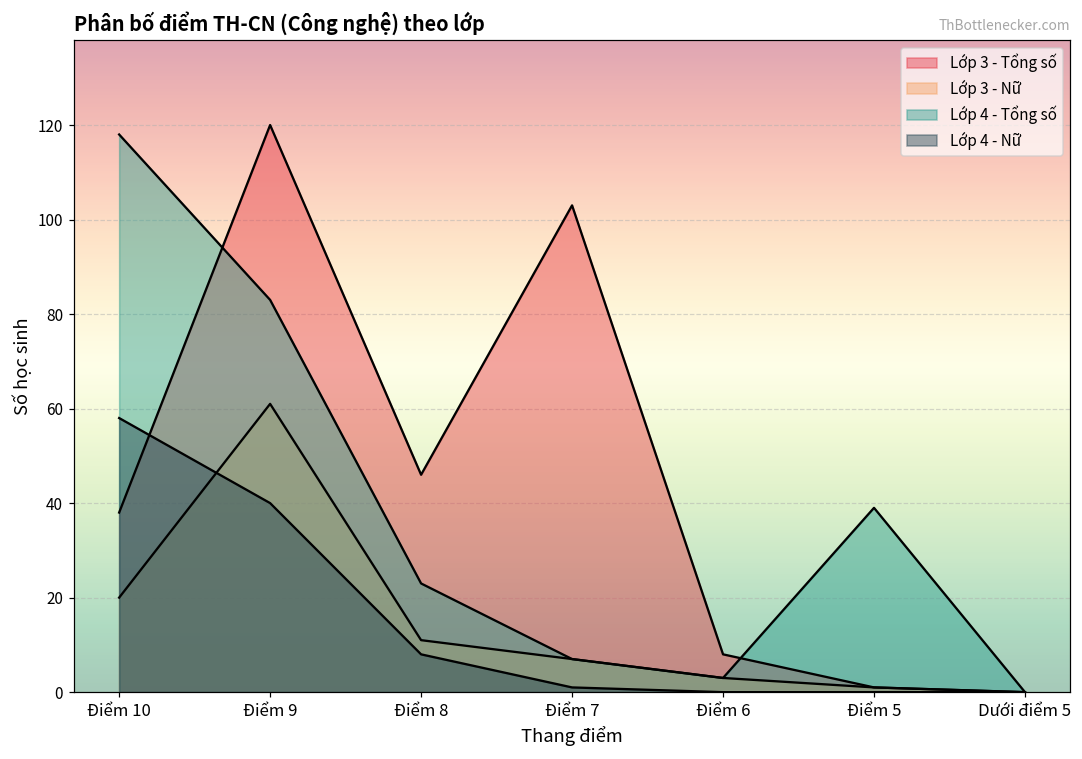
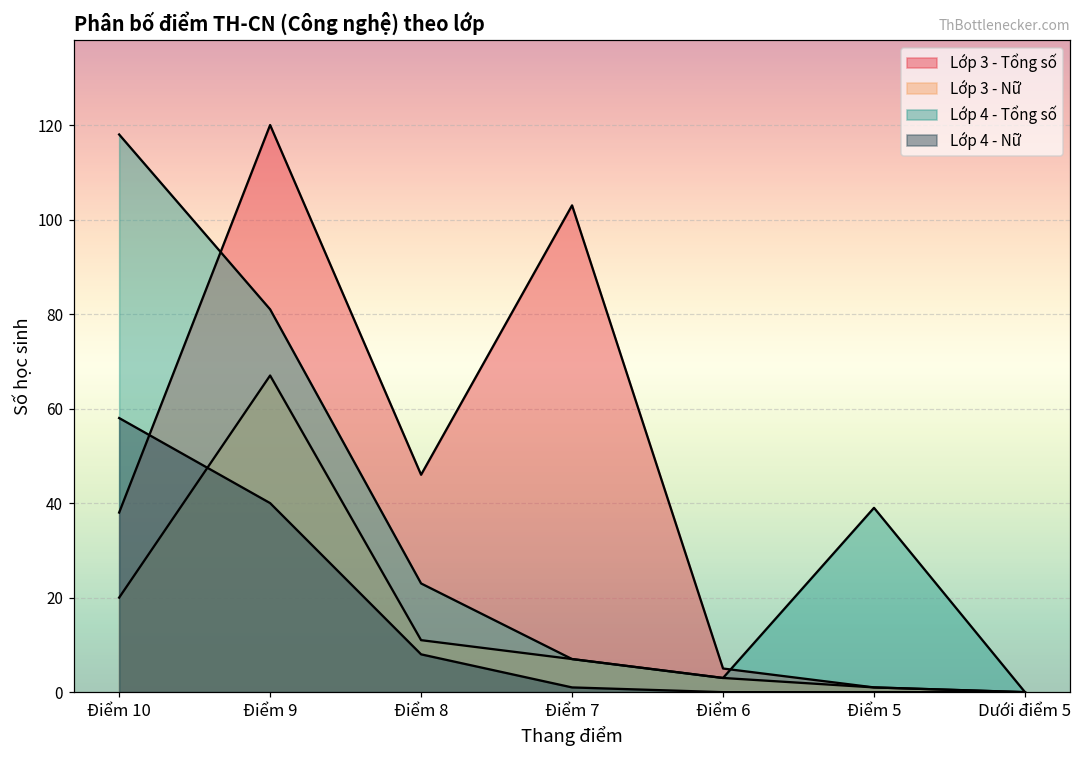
  {
    "Lớp 3 - Tổng số": {
      "Điểm 10": 38,
      "Điểm 9": 120,
      "Điểm 8": 46,
      "Điểm 7": 103,
-     "Điểm 6": 8
+     "Điểm 6": 5
    },
    "Lớp 3 - Nữ": {
      "Điểm 10": 20,
-     "Điểm 9": 61,
+     "Điểm 9": 67,
      "Điểm 8": 11
    },
    "Lớp 4 - Tổng số": {
      "Điểm 10": 118,
-     "Điểm 9": 83,
+     "Điểm 9": 81,
      "Điểm 8": 23,
      "Điểm 5": 39
    },
    "Lớp 4 - Nữ": {
      "Điểm 10": 58,
      "Điểm 9": 40,
      "Điểm 8": 8,
      "Điểm 7": 1,
      "Điểm 6": 0,
      "Điểm 5": 0
    }
  }
